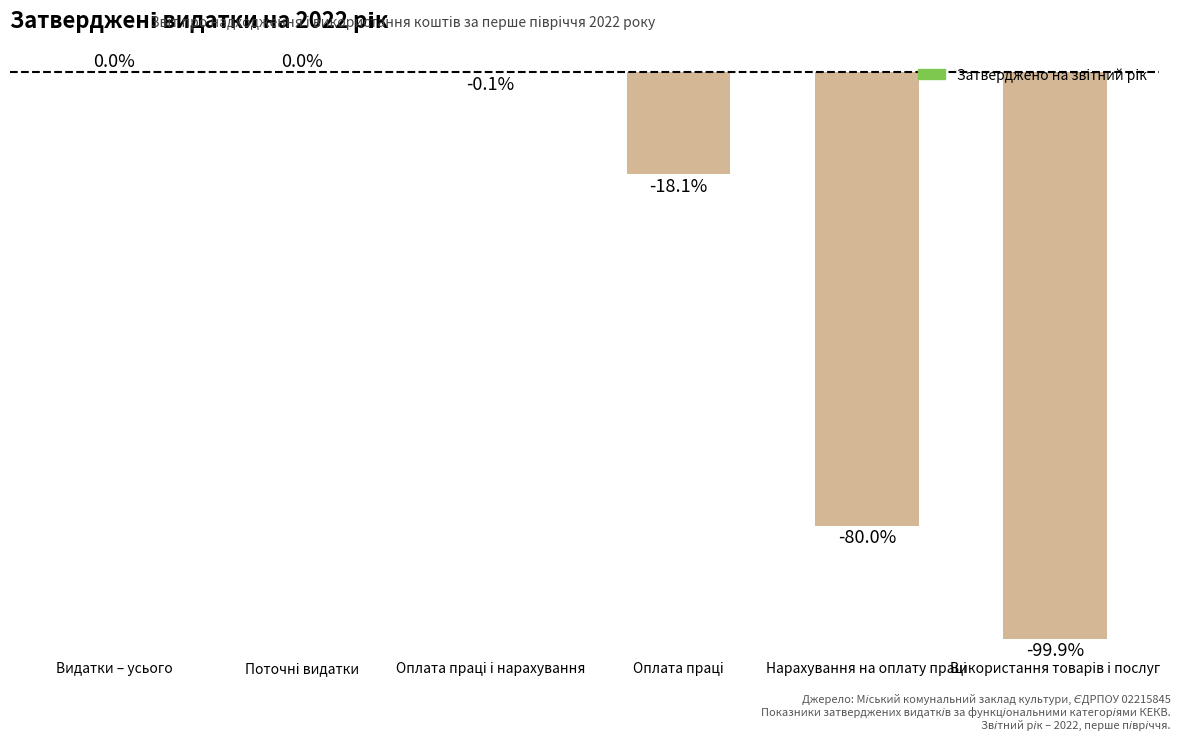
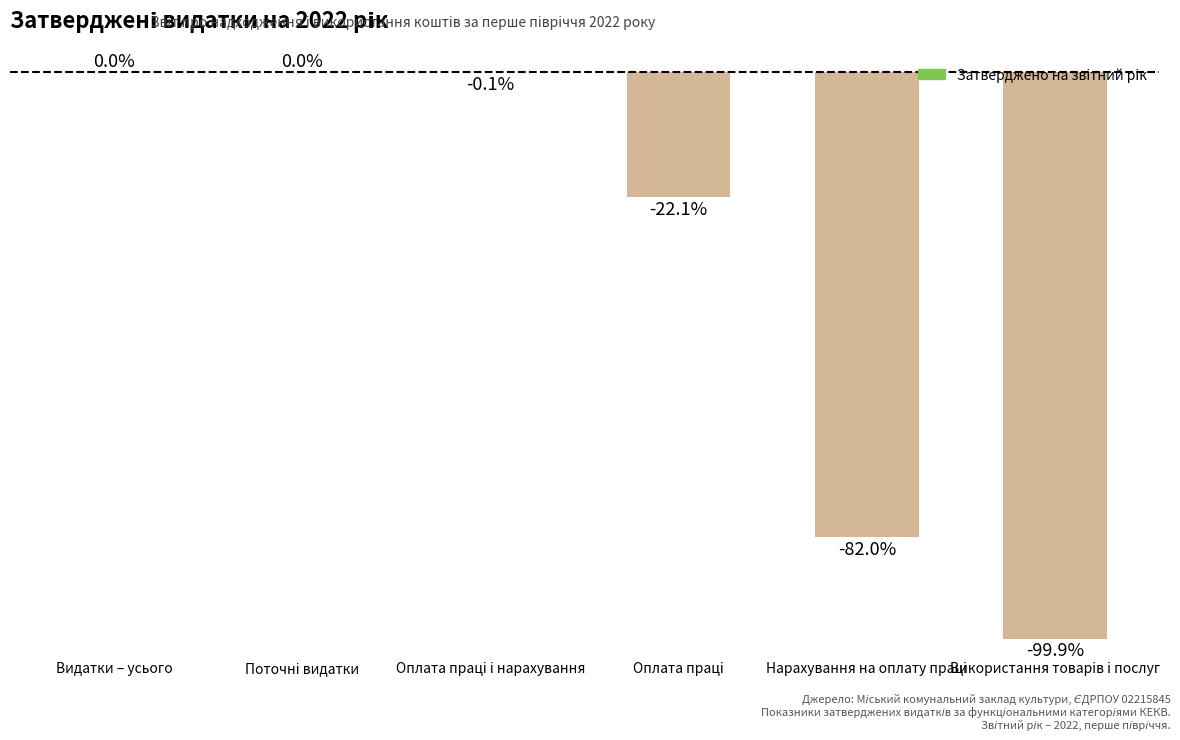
  {
    "Видатки – усього": "0.0%",
    "Поточні видатки": "0.0%",
    "Оплата праці і нарахування": "-0.1%",
-   "Оплата праці": "-18.1%",
-   "Нарахування на оплату праці": "-80.0%",
+   "Оплата праці": "-22.1%",
+   "Нарахування на оплату праці": "-82.0%",
    "Використання товарів і послуг": "-99.9%"
  }
